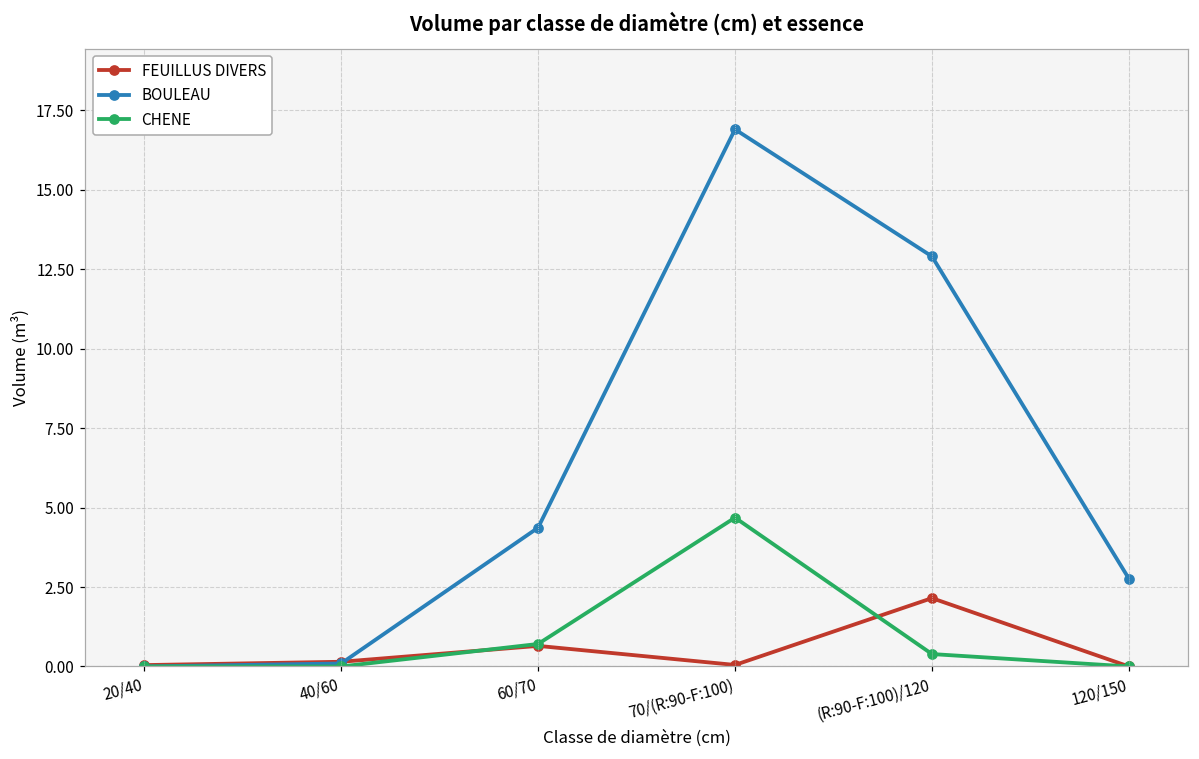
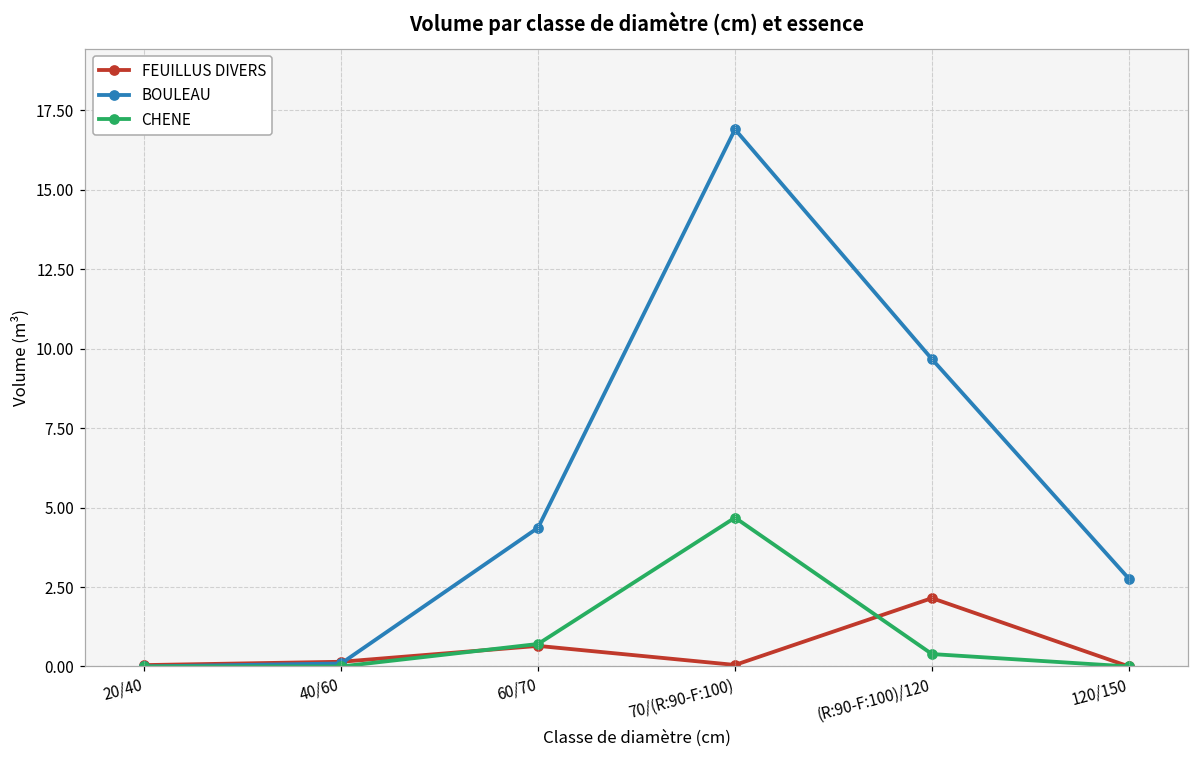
  {
    "FEUILLUS DIVERS": {
      "70/(R:90-F:100)": 0.0,
      "(R:90-F:100)/120": 2.2
    },
    "BOULEAU": {
      "60/70": 4.4,
      "70/(R:90-F:100)": 16.9,
-     "(R:90-F:100)/120": 12.9,
+     "(R:90-F:100)/120": 9.7,
      "120/150": 2.8
    },
    "CHENE": {
      "40/60": 0.0,
      "70/(R:90-F:100)": 4.7,
      "(R:90-F:100)/120": 0.4
    }
  }
